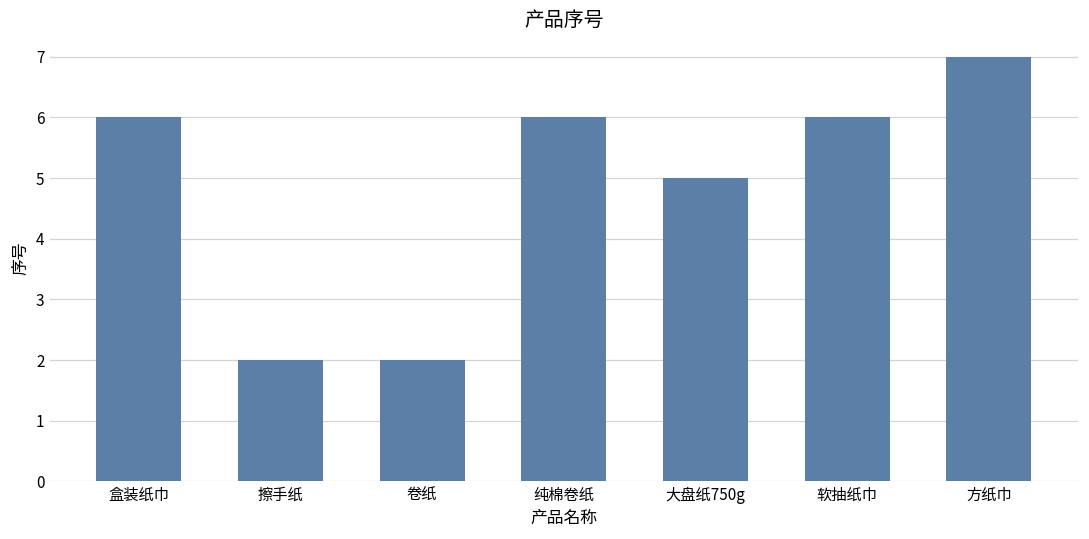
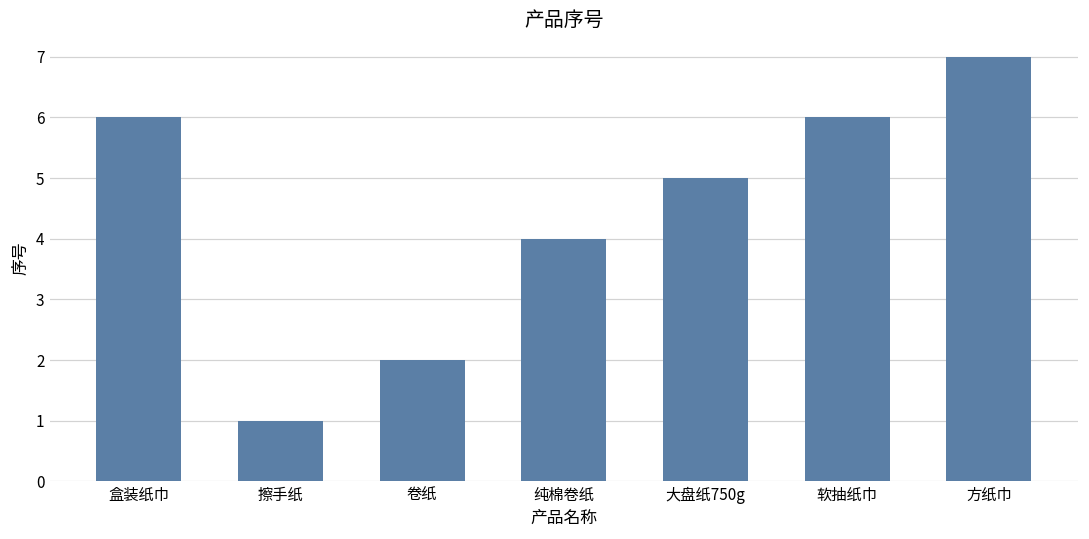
  {
    "盒装纸巾": 6,
-   "擦手纸": 2,
+   "擦手纸": 1,
    "卷纸": 2,
-   "纯棉卷纸": 6,
+   "纯棉卷纸": 4,
    "大盘纸750g": 5,
    "软抽纸巾": 6,
    "方纸巾": 7
  }
